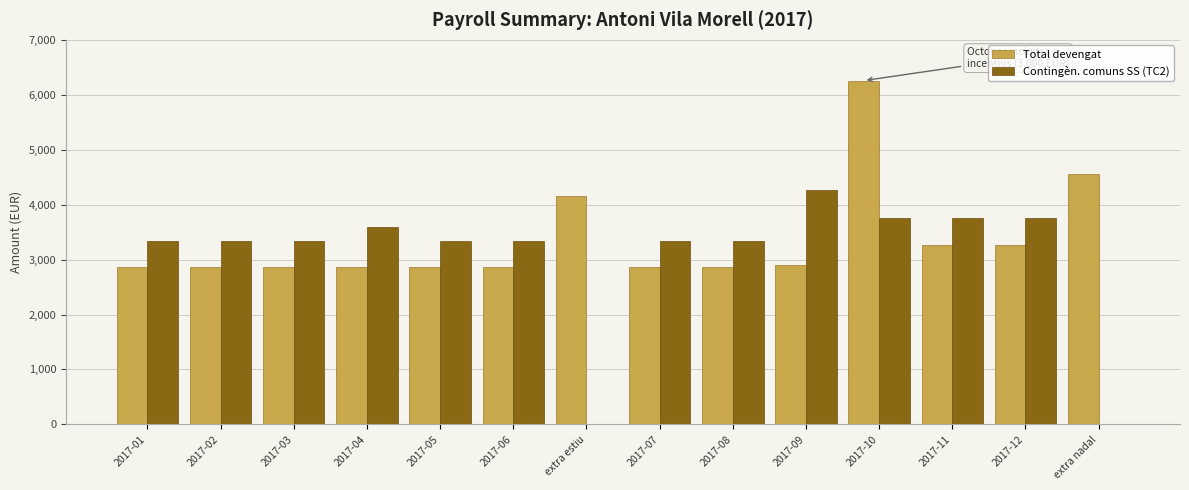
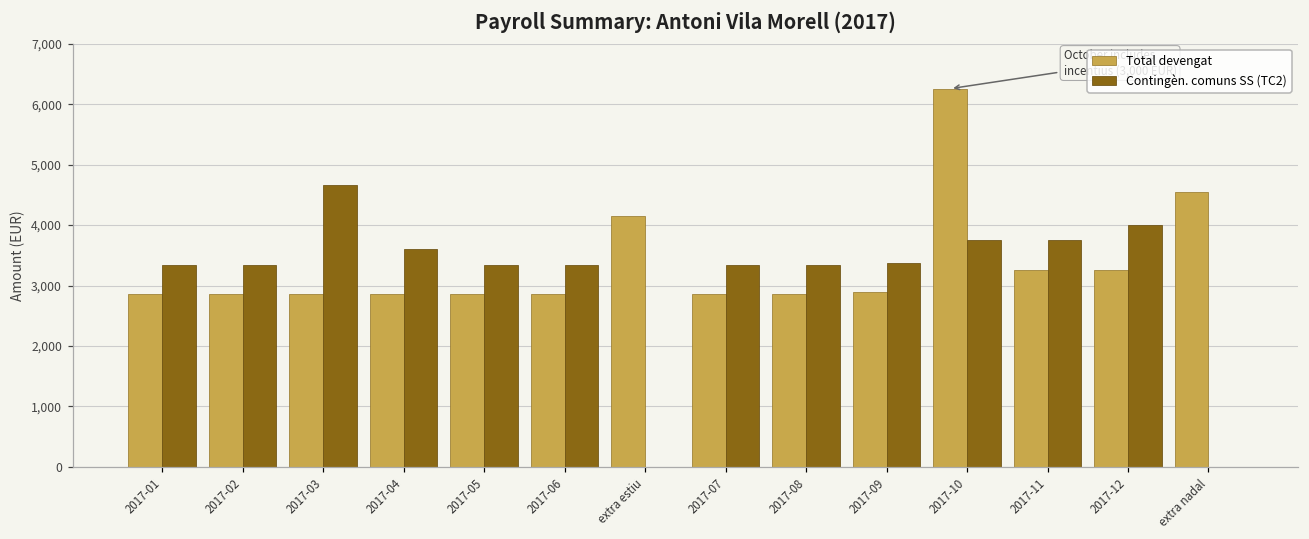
  {
    "Total devengat": {
      "2017-01": "2,900",
      "2017-02": "2,900",
      "2017-03": "2,900",
      "2017-04": "2,900",
      "2017-05": "2,900",
      "2017-06": "2,900",
      "extra estiu": "4,200",
      "2017-07": "2,900",
      "2017-08": "2,900",
      "2017-09": "2,900",
      "2017-11": "3,300",
      "2017-12": "3,300",
      "extra nadal": "4,600"
    },
    "Contingèn. comuns SS (TC2)": {
      "2017-01": "3,300",
      "2017-02": "3,300",
-     "2017-03": "3,300",
+     "2017-03": "4,700",
      "2017-04": "3,600",
      "2017-05": "3,300",
      "2017-06": "3,300",
      "extra estiu": "0",
      "2017-07": "3,300",
      "2017-08": "3,300",
-     "2017-09": "4,300",
+     "2017-09": "3,400",
      "2017-10": "3,800",
      "2017-11": "3,800",
-     "2017-12": "3,800",
+     "2017-12": "4,000",
      "extra nadal": "0"
    }
  }
